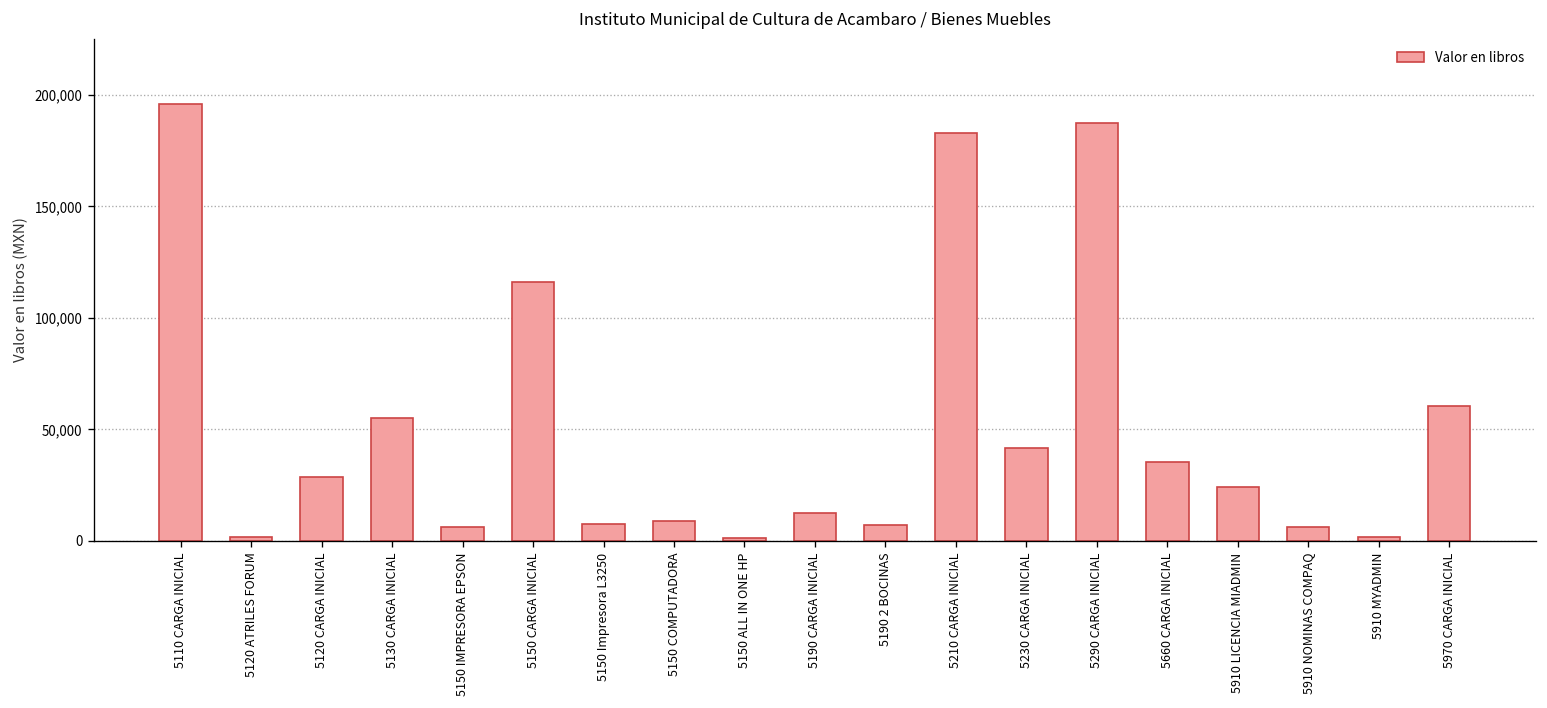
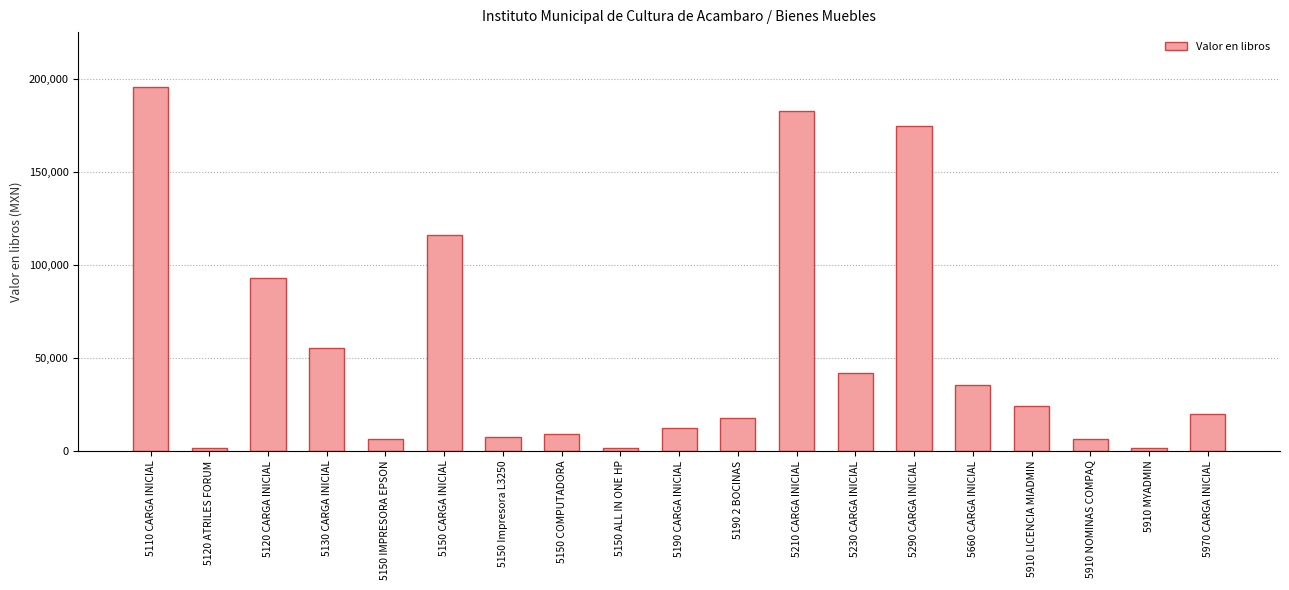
  {
    "5110 CARGA INICIAL": "196,000",
    "5120 ATRILES FORUM": "2,000",
-   "5120 CARGA INICIAL": "29,000",
+   "5120 CARGA INICIAL": "93,000",
    "5130 CARGA INICIAL": "55,000",
    "5150 IMPRESORA EPSON": "6,000",
    "5150 CARGA INICIAL": "116,000",
    "5150 Impresora L3250": "8,000",
    "5150 COMPUTADORA": "9,000",
    "5190 CARGA INICIAL": "13,000",
-   "5190 2 BOCINAS": "7,000",
+   "5190 2 BOCINAS": "17,000",
    "5210 CARGA INICIAL": "183,000",
    "5230 CARGA INICIAL": "42,000",
-   "5290 CARGA INICIAL": "187,000",
+   "5290 CARGA INICIAL": "175,000",
    "5660 CARGA INICIAL": "35,000",
    "5910 LICENCIA MIADMIN": "24,000",
    "5910 NOMINAS COMPAQ": "6,000",
    "5910 MYADMIN": "2,000",
-   "5970 CARGA INICIAL": "60,000"
+   "5970 CARGA INICIAL": "20,000"
  }
